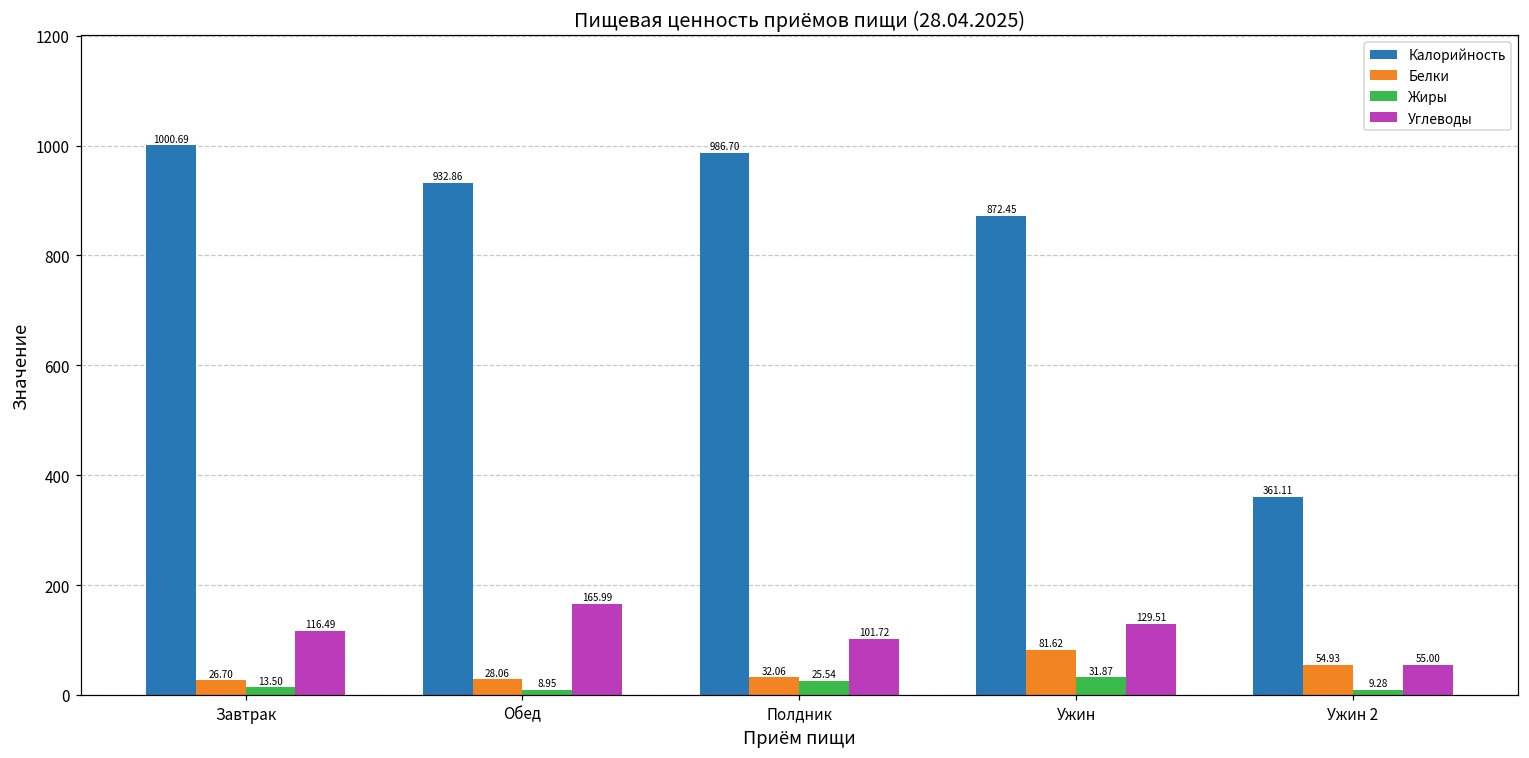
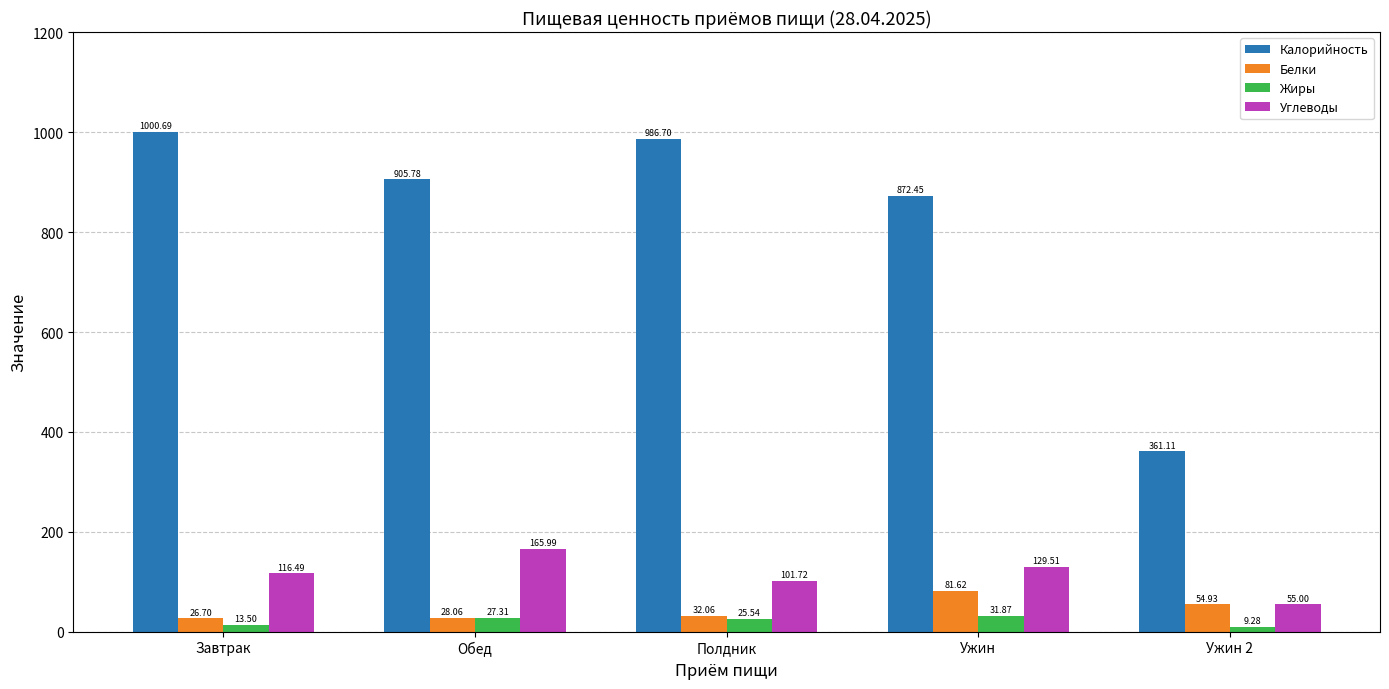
  {
    "Калорийность": {
      "Завтрак": 1000.69,
-     "Обед": 932.86,
+     "Обед": 905.78,
      "Полдник": 986.70,
      "Ужин": 872.45,
      "Ужин 2": 361.11
    },
    "Белки": {
      "Завтрак": 26.70,
      "Обед": 28.06,
      "Полдник": 32.06,
      "Ужин": 81.62,
      "Ужин 2": 54.93
    },
    "Жиры": {
      "Завтрак": 13.50,
-     "Обед": 8.95,
+     "Обед": 27.31,
      "Полдник": 25.54,
      "Ужин": 31.87,
      "Ужин 2": 9.28
    },
    "Углеводы": {
      "Завтрак": 116.49,
      "Обед": 165.99,
      "Полдник": 101.72,
      "Ужин": 129.51,
      "Ужин 2": 55.00
    }
  }
